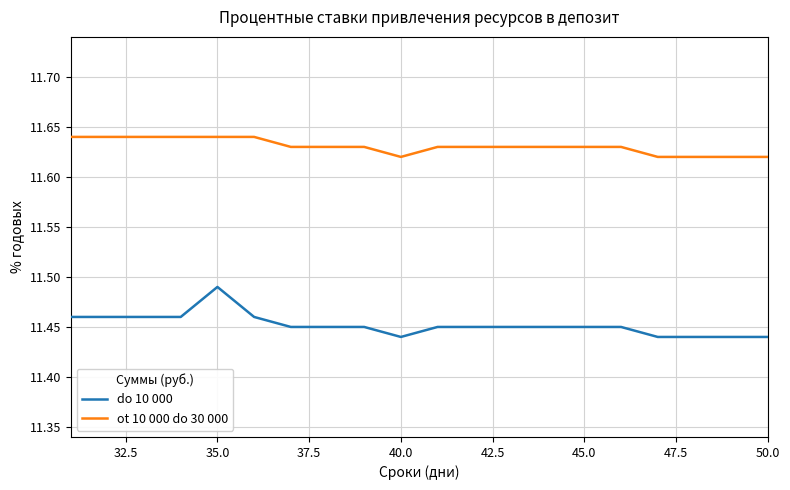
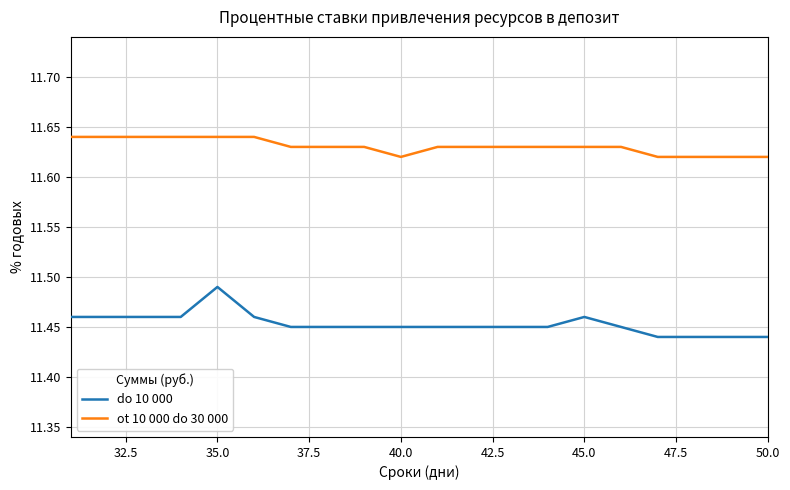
  {
    "do 10 000": {
      "35.0": 11.49,
-     "40.0": 11.44,
-     "45.0": 11.45,
+     "40.0": 11.45,
+     "45.0": 11.46,
      "50.0": 11.44
    },
    "ot 10 000 do 30 000": {
      "35.0": 11.64,
      "40.0": 11.62,
      "45.0": 11.63,
      "50.0": 11.62
    }
  }
